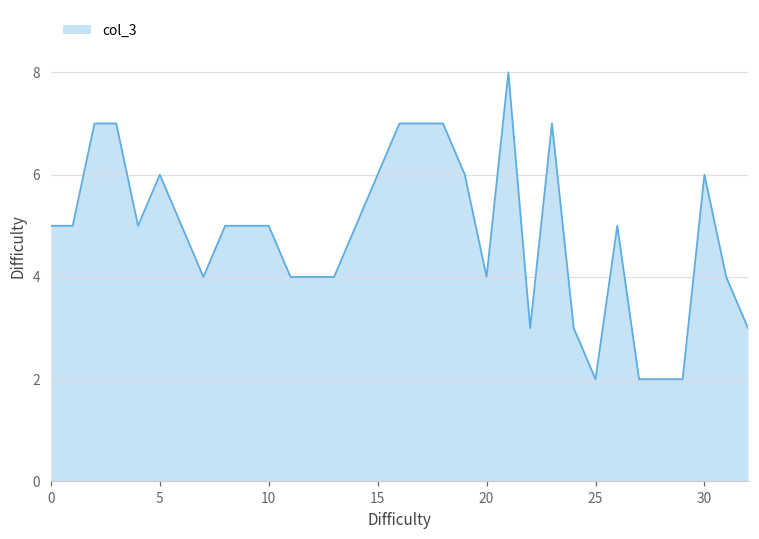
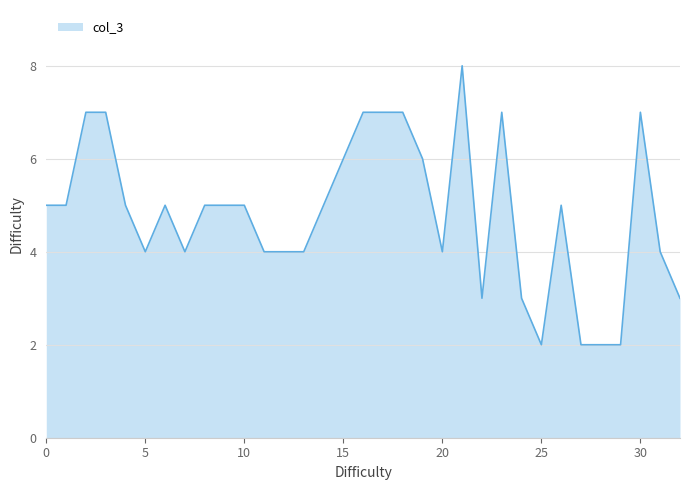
  {
    "0": 5,
-   "5": 6,
+   "5": 4,
    "10": 5,
    "15": 6,
    "20": 4,
    "25": 2,
-   "30": 6
+   "30": 7
  }
